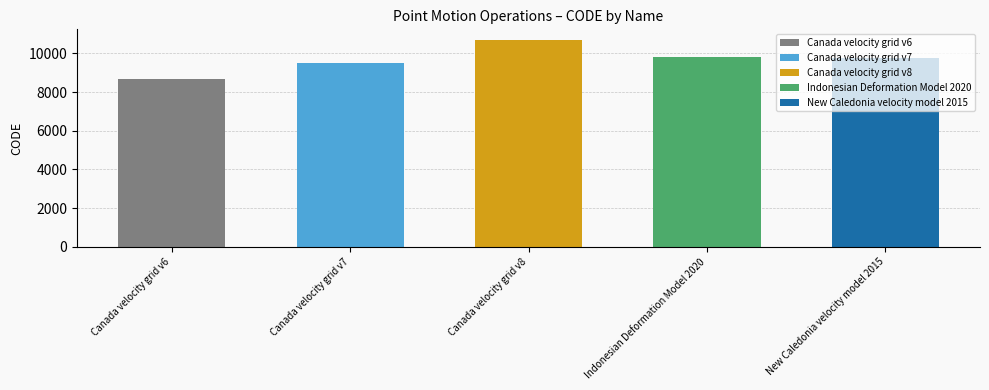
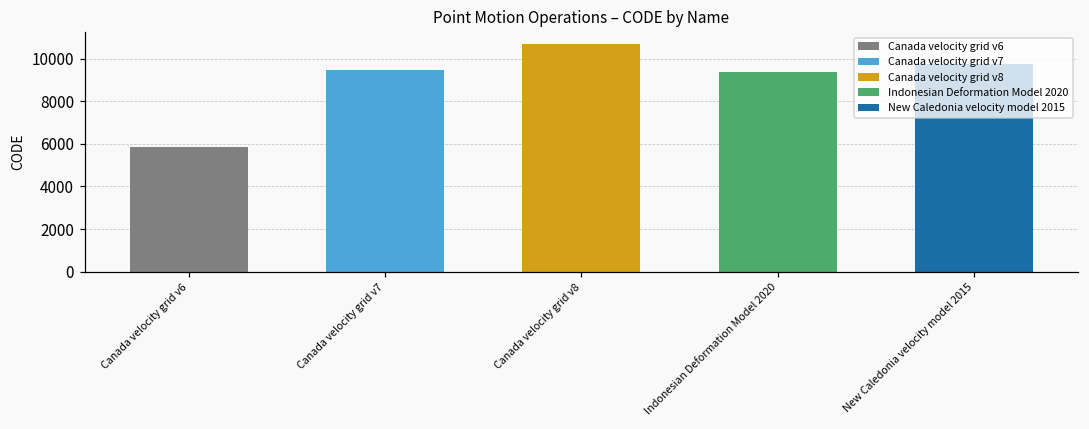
  {
-   "Canada velocity grid v6": 8700,
+   "Canada velocity grid v6": 5800,
    "Canada velocity grid v7": 9500,
    "Canada velocity grid v8": 10700,
-   "Indonesian Deformation Model 2020": 9800
+   "Indonesian Deformation Model 2020": 9400
  }
